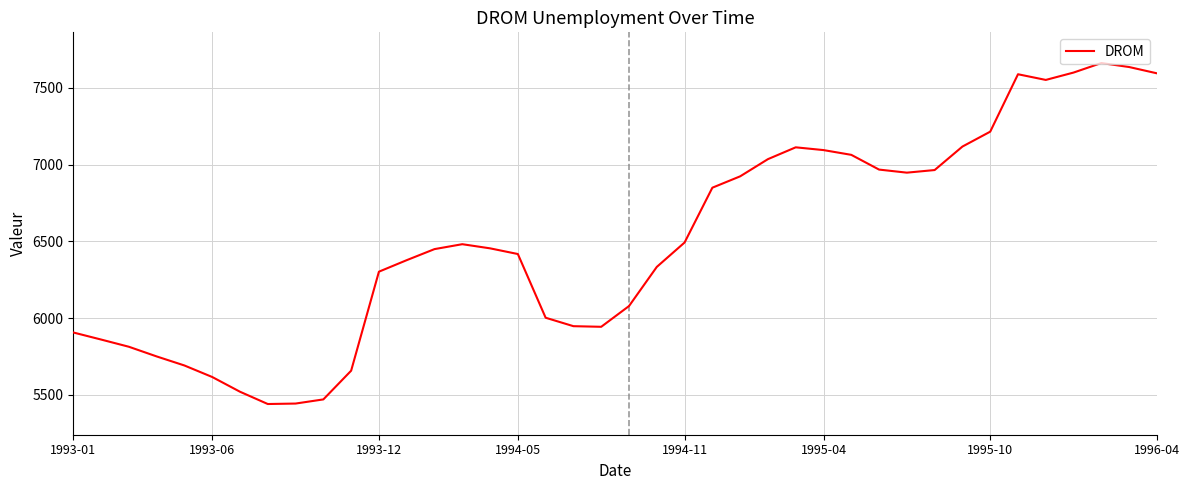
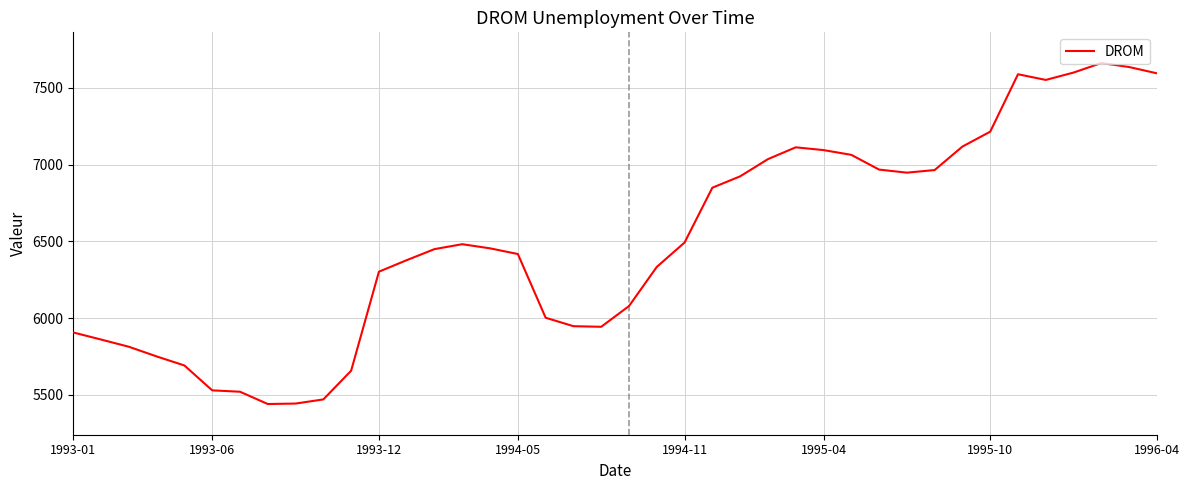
  {
    "1993-01": 5910,
-   "1993-06": 5620,
+   "1993-06": 5530,
    "1995-10": 7210
  }
